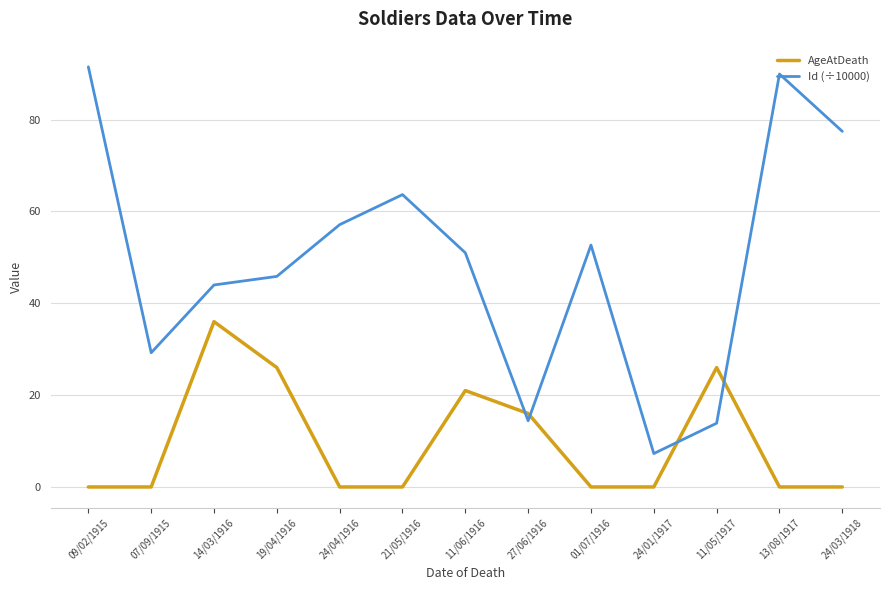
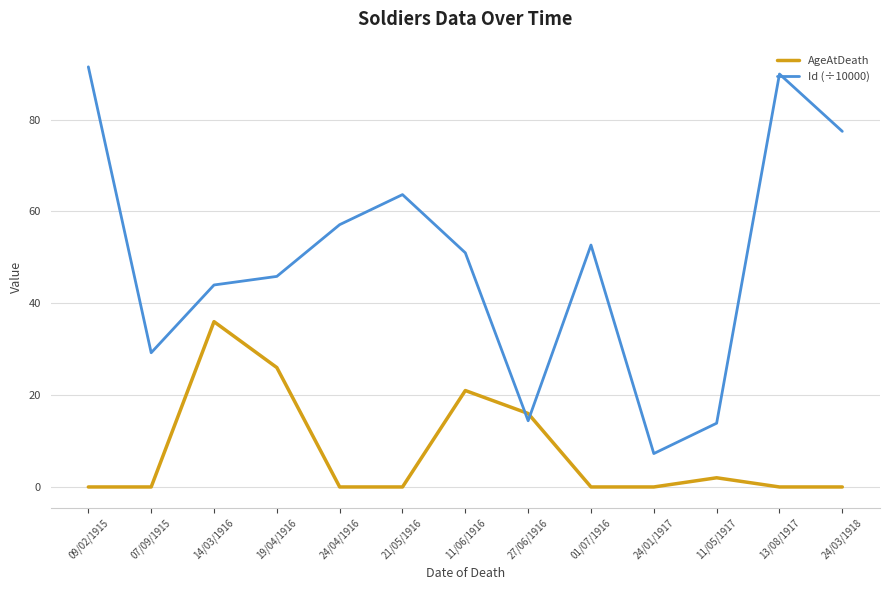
  {
    "AgeAtDeath": {
      "09/02/1915": 0,
      "07/09/1915": 0,
      "14/03/1916": 36,
      "19/04/1916": 26,
      "24/04/1916": 0,
      "21/05/1916": 0,
      "11/06/1916": 21,
      "27/06/1916": 16,
      "01/07/1916": 0,
      "24/01/1917": 0,
-     "11/05/1917": 26,
+     "11/05/1917": 2,
      "13/08/1917": 0,
      "24/03/1918": 0
    },
    "Id (÷10000)": {
      "09/02/1915": 91,
      "07/09/1915": 29,
      "14/03/1916": 44,
      "19/04/1916": 46,
      "24/04/1916": 57,
      "21/05/1916": 64,
      "11/06/1916": 51,
      "27/06/1916": 14,
      "01/07/1916": 53,
      "24/01/1917": 7,
      "11/05/1917": 14,
      "13/08/1917": 90,
      "24/03/1918": 77
    }
  }
